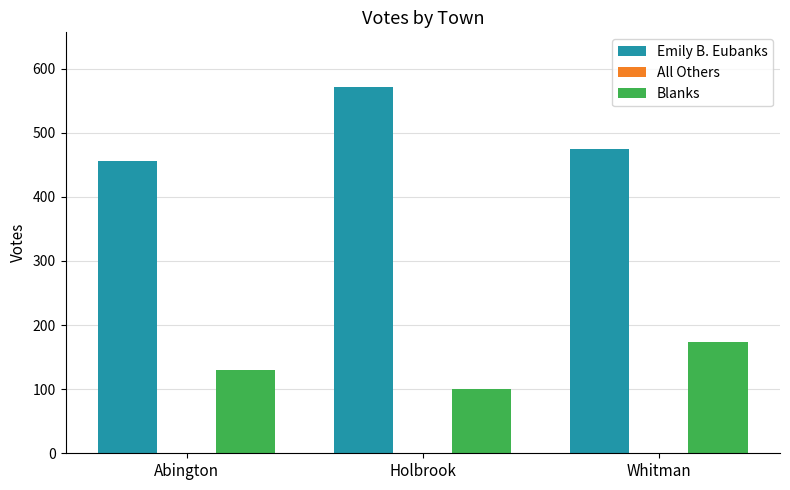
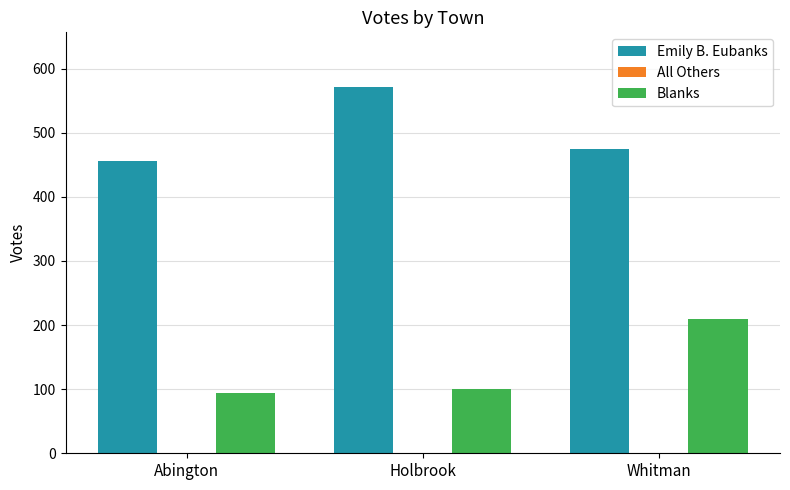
  {
    "Emily B. Eubanks": {
      "Abington": 460,
      "Holbrook": 570,
      "Whitman": 480
    },
    "All Others": {
      "Abington": 0,
      "Holbrook": 0
    },
    "Blanks": {
-     "Abington": 130,
+     "Abington": 90,
      "Holbrook": 100,
-     "Whitman": 170
+     "Whitman": 210
    }
  }
